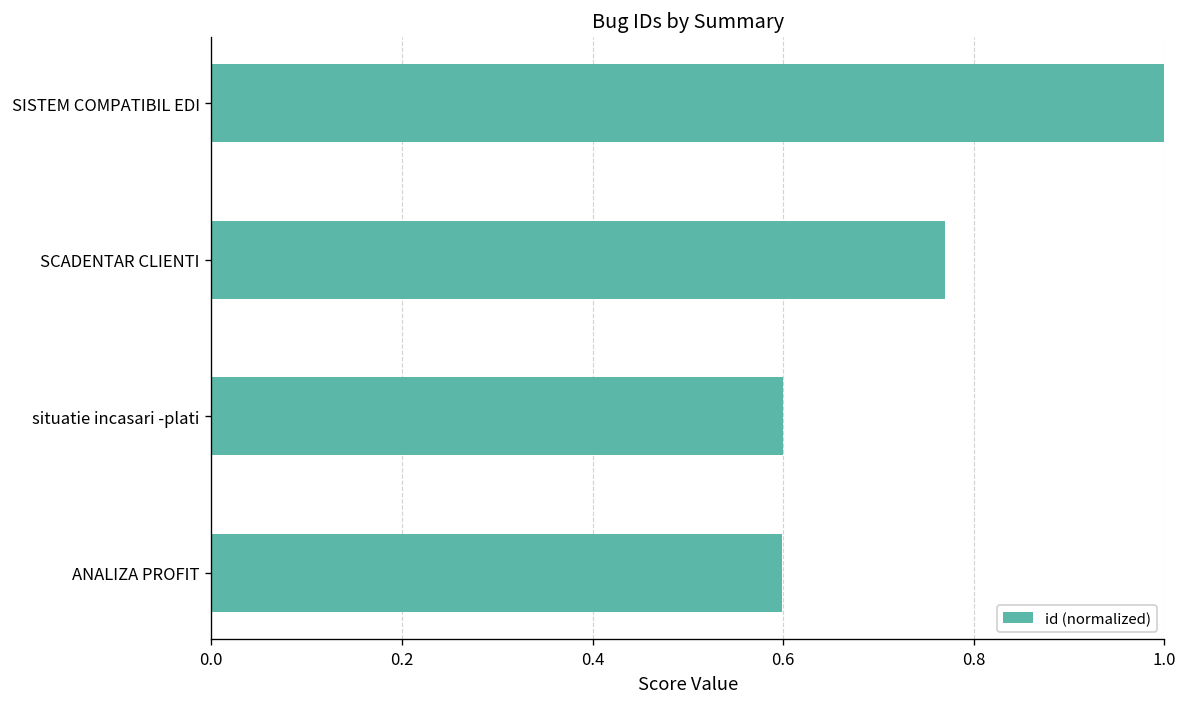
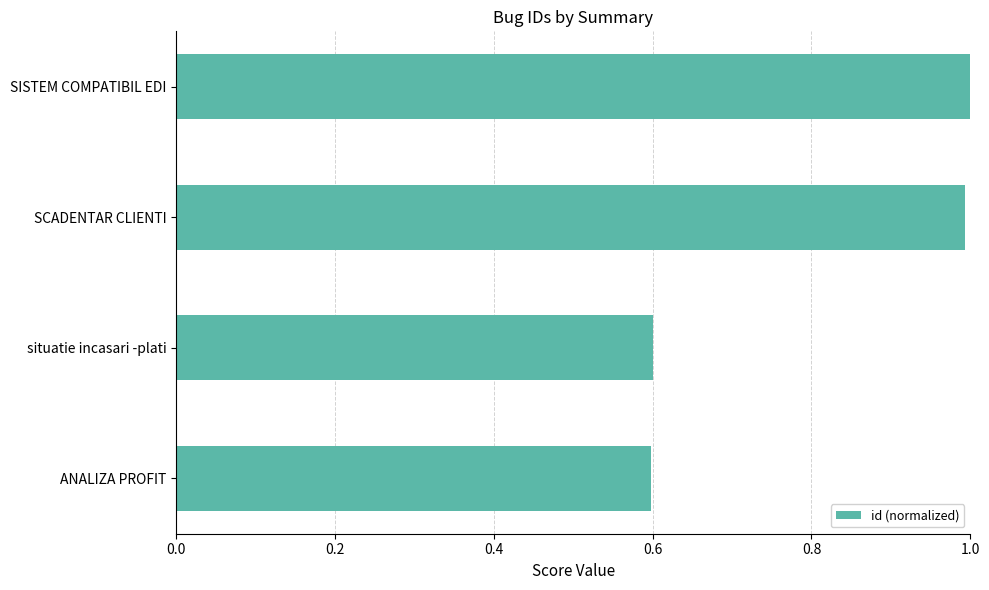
  {
    "SISTEM COMPATIBIL EDI": 1.00,
-   "SCADENTAR CLIENTI": 0.77,
+   "SCADENTAR CLIENTI": 0.99,
    "situatie incasari -plati": 0.60,
    "ANALIZA PROFIT": 0.60
  }
